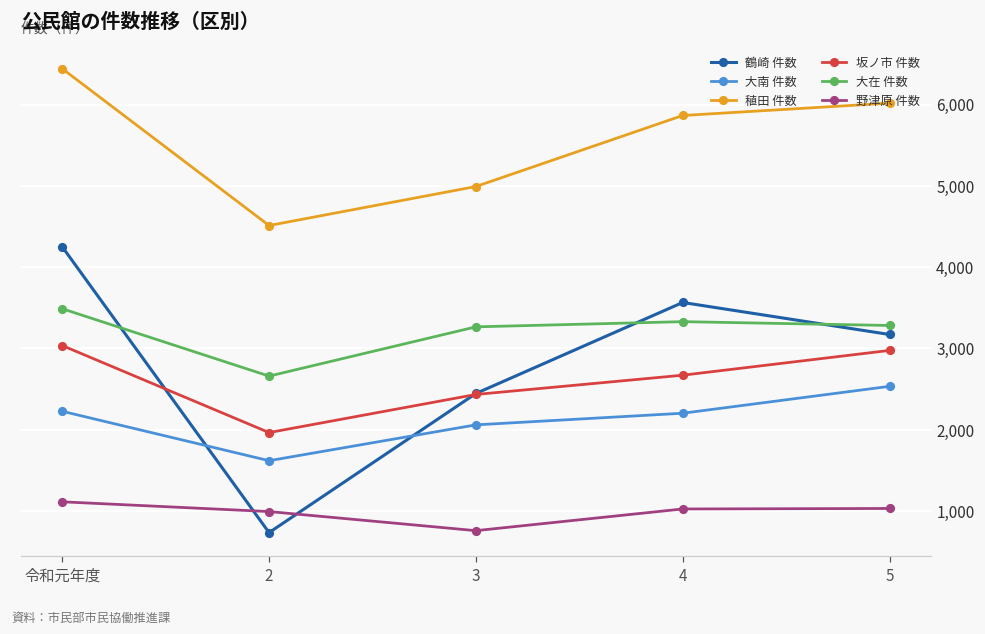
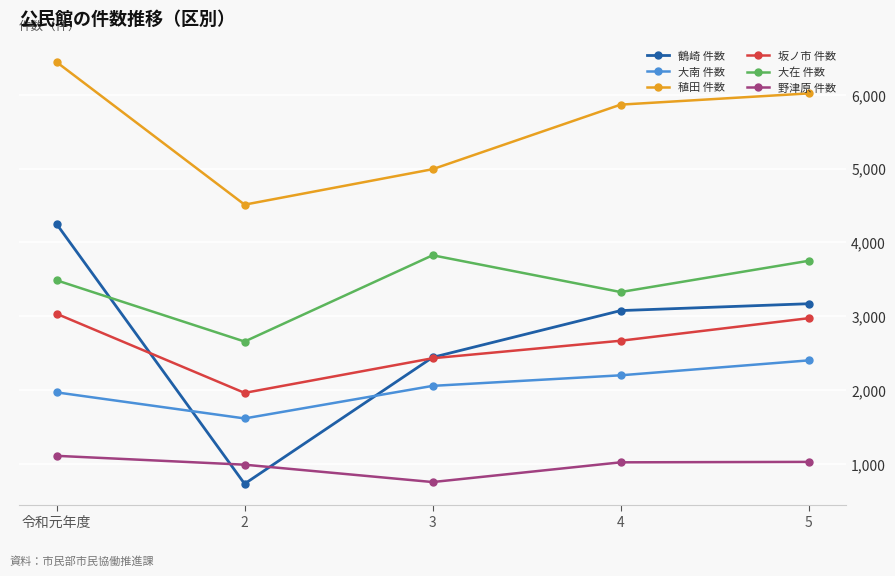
  {
    "鶴崎 件数": {
      "令和元年度": "4,300",
      "2": "700",
-     "4": "3,600",
+     "4": "3,100",
      "5": "3,200"
    },
    "大南 件数": {
-     "令和元年度": "2,200",
+     "令和元年度": "2,000",
      "2": "1,600",
      "3": "2,100",
      "4": "2,200",
-     "5": "2,500"
+     "5": "2,400"
    },
    "稙田 件数": {
      "令和元年度": "6,400",
      "2": "4,500",
      "3": "5,000",
      "4": "5,900",
      "5": "6,000"
    },
    "坂ノ市 件数": {
      "令和元年度": "3,000",
      "2": "2,000",
      "4": "2,700",
      "5": "3,000"
    },
    "大在 件数": {
      "令和元年度": "3,500",
      "2": "2,700",
-     "3": "3,300",
+     "3": "3,800",
      "4": "3,300",
-     "5": "3,300"
+     "5": "3,800"
    },
    "野津原 件数": {
      "令和元年度": "1,100",
      "2": "1,000",
      "3": "800",
      "4": "1,000",
      "5": "1,000"
    }
  }
